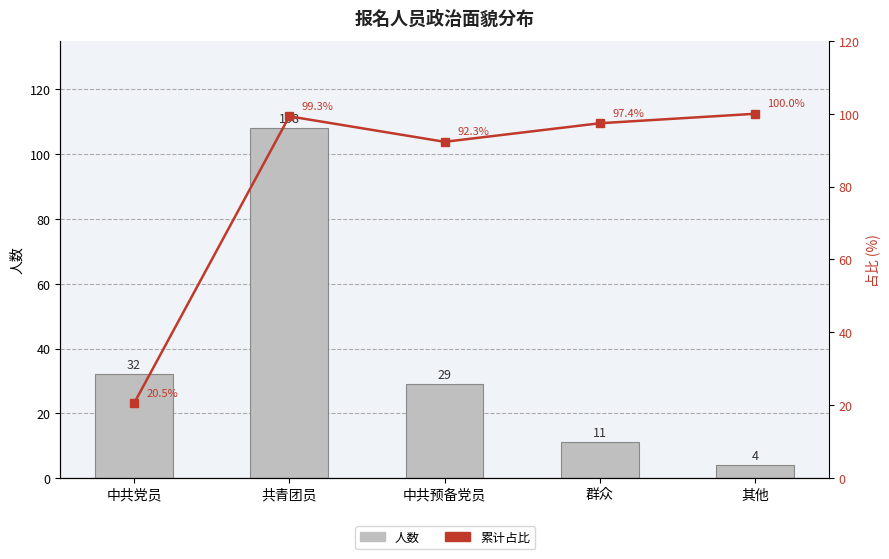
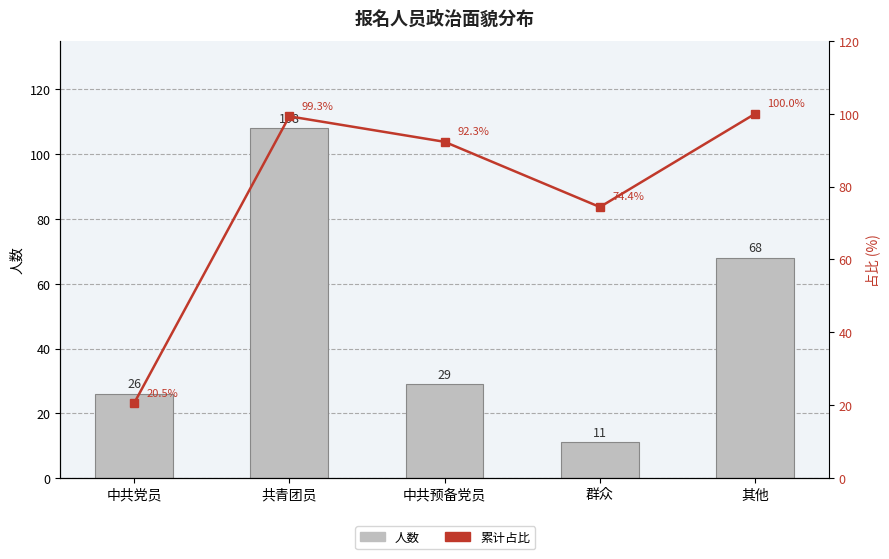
  {
    "人数": {
-     "中共党员": "32",
+     "中共党员": "26",
      "中共预备党员": "29",
      "群众": "11",
-     "其他": "4"
+     "其他": "68"
    },
    "累计占比": {
      "中共党员": "20.5%",
      "共青团员": "99.3%",
      "中共预备党员": "92.3%",
-     "群众": "97.4%",
+     "群众": "74.4%",
      "其他": "100.0%"
    }
  }
